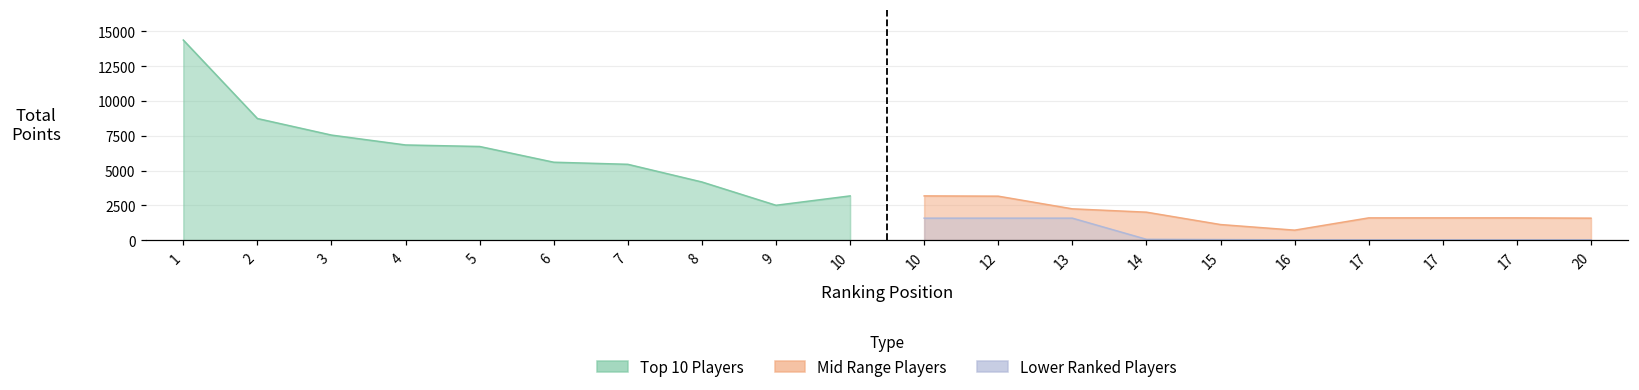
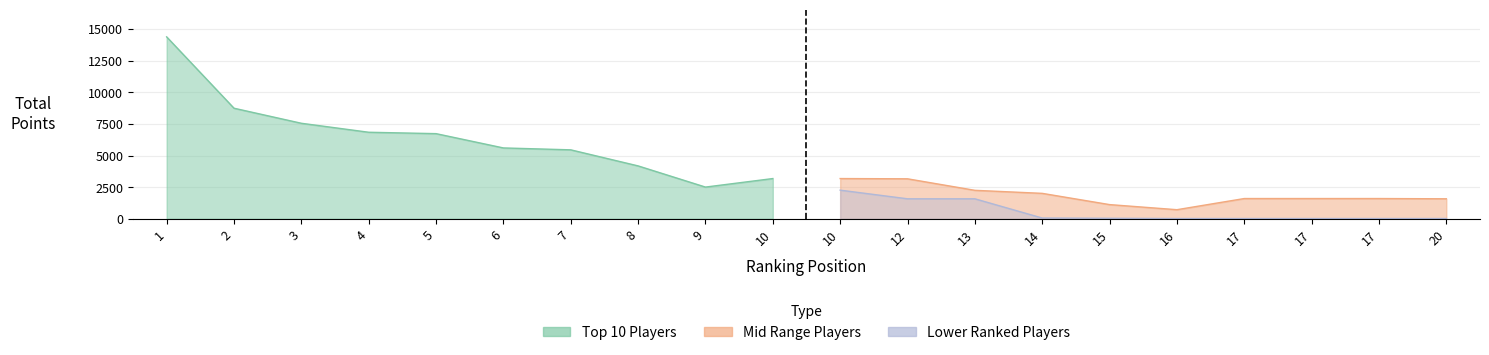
  {
    "Top 10 Players": {
      "1": 14400,
      "2": 8700,
      "3": 7600,
      "4": 6800,
      "5": 6700,
      "6": 5600,
      "7": 5500,
      "8": 4200,
      "9": 2500,
      "10": 3200
    },
    "Mid Range Players": {
      "10": 3200,
      "12": 3200,
      "13": 2300,
      "14": 2000,
      "15": 1100,
      "16": 700,
      "20": 1600
    },
    "Lower Ranked Players": {
-     "10": 1600,
+     "10": 2300,
      "12": 1600,
      "13": 1600,
      "14": 100,
      "15": 0,
      "16": 0,
      "20": 0
    }
  }
